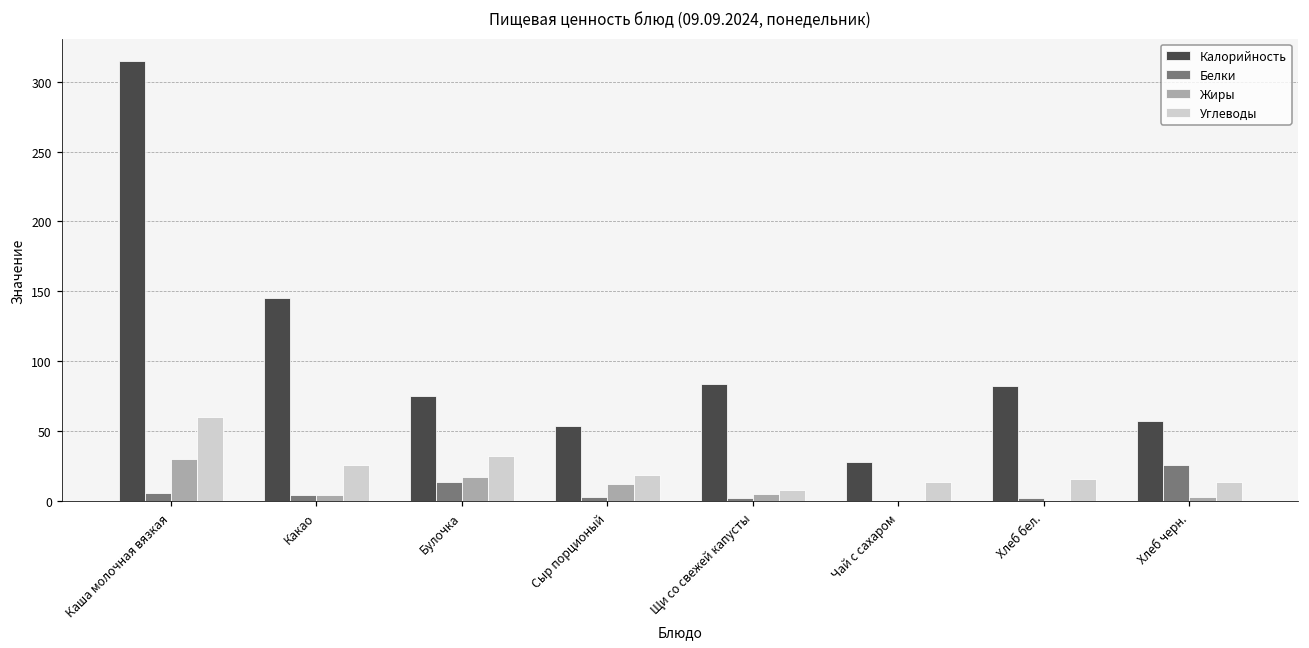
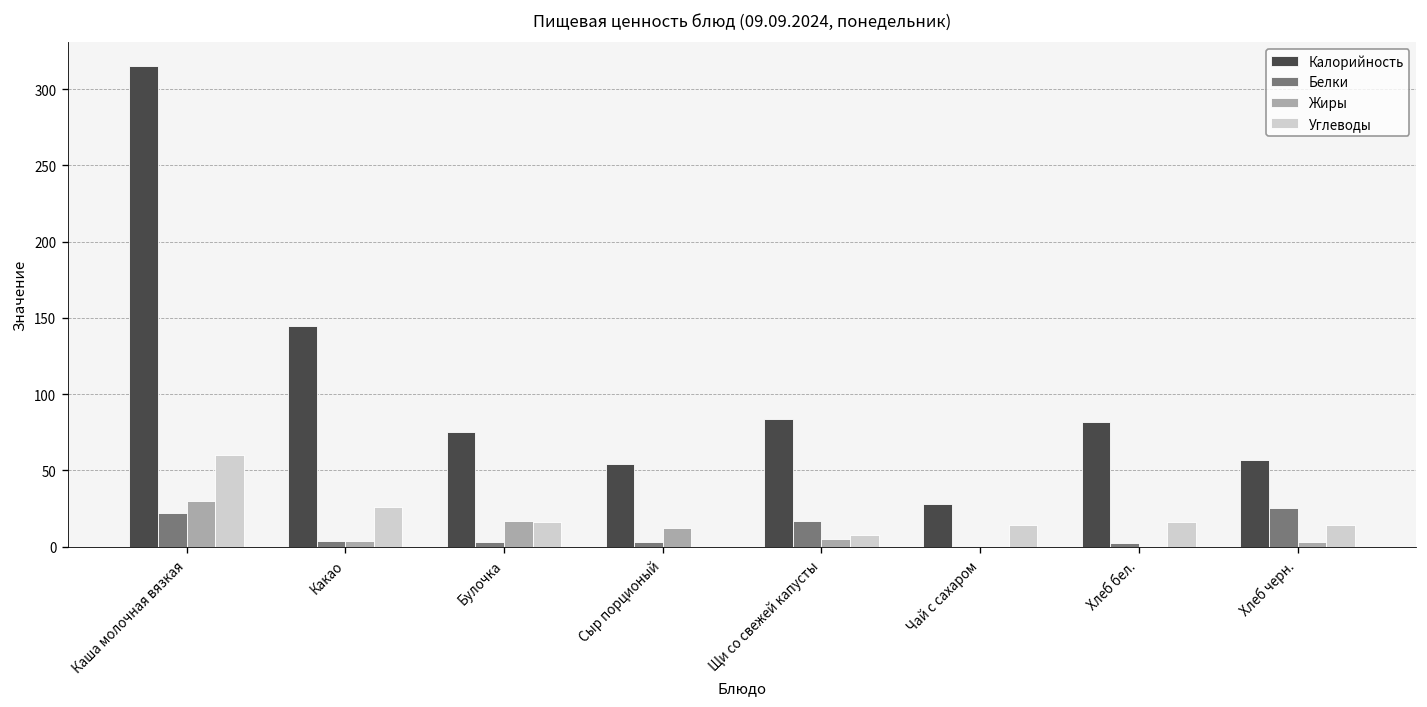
  {
    "Калорийность": {
      "Каша молочная вязкая": 315,
      "Какао": 145,
      "Булочка": 75,
      "Сыр порционый": 54,
      "Щи со свежей капусты": 84,
      "Чай с сахаром": 28,
      "Хлеб бел.": 82,
      "Хлеб черн.": 57
    },
    "Белки": {
-     "Каша молочная вязкая": 6,
+     "Каша молочная вязкая": 22,
      "Какао": 4,
-     "Булочка": 14,
+     "Булочка": 3,
      "Сыр порционый": 3,
-     "Щи со свежей капусты": 2,
+     "Щи со свежей капусты": 17,
      "Хлеб бел.": 2,
      "Хлеб черн.": 26
    },
    "Жиры": {
      "Каша молочная вязкая": 30,
      "Какао": 4,
      "Булочка": 17,
      "Сыр порционый": 12,
      "Щи со свежей капусты": 5,
      "Чай с сахаром": 0,
      "Хлеб бел.": 0,
      "Хлеб черн.": 3
    },
    "Углеводы": {
      "Каша молочная вязкая": 60,
      "Какао": 26,
-     "Булочка": 32,
-     "Сыр порционый": 19,
+     "Булочка": 16,
+     "Сыр порционый": 0,
      "Щи со свежей капусты": 8,
      "Чай с сахаром": 14,
      "Хлеб бел.": 16,
      "Хлеб черн.": 14
    }
  }
